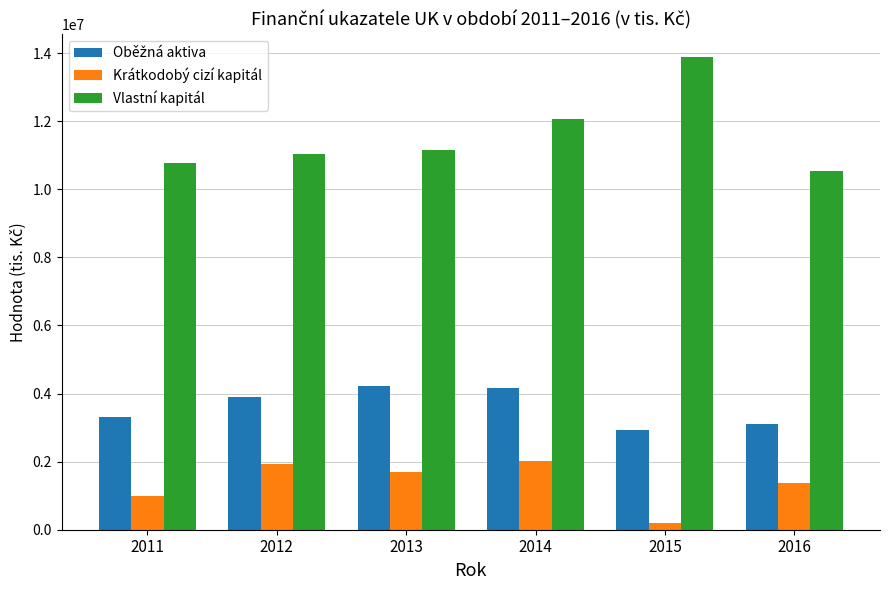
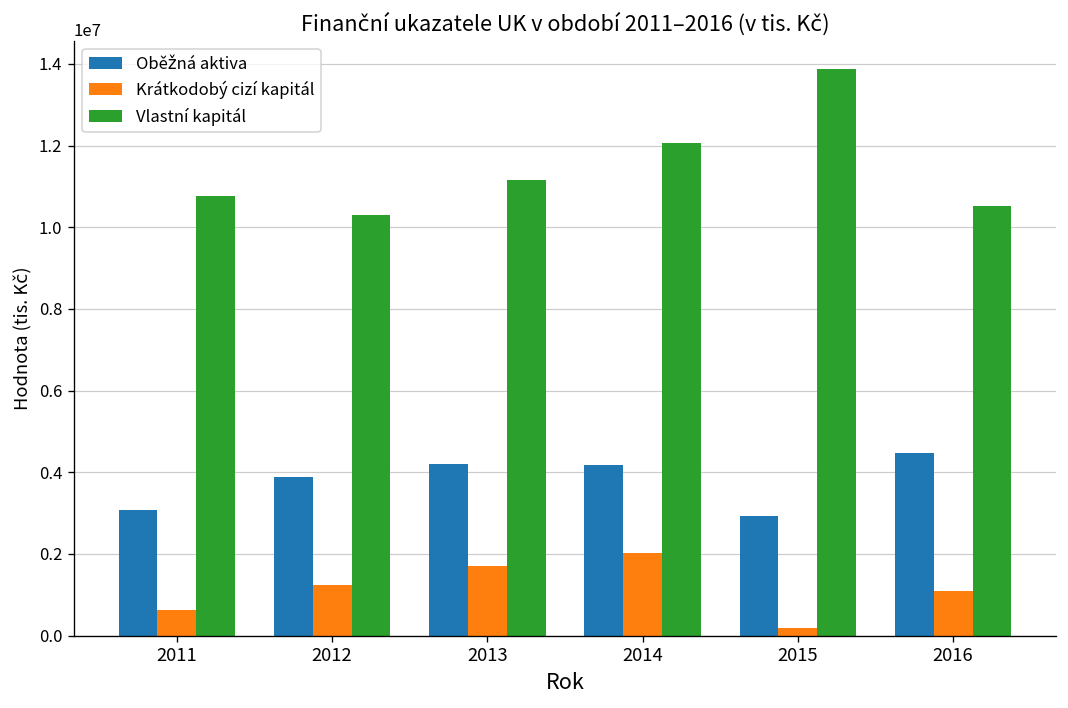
  {
    "Oběžná aktiva": {
-     "2011": 3300000,
+     "2011": 3100000,
      "2012": 3900000,
      "2013": 4200000,
      "2014": 4200000,
      "2015": 2900000,
-     "2016": 3100000
+     "2016": 4500000
    },
    "Krátkodobý cizí kapitál": {
-     "2011": 1000000,
-     "2012": 1900000,
+     "2011": 600000,
+     "2012": 1200000,
      "2013": 1700000,
      "2014": 2000000,
      "2015": 200000,
-     "2016": 1400000
+     "2016": 1100000
    },
    "Vlastní kapitál": {
      "2011": 10800000,
-     "2012": 11000000,
+     "2012": 10300000,
      "2013": 11200000,
      "2014": 12100000,
      "2015": 13900000,
      "2016": 10500000
    }
  }
